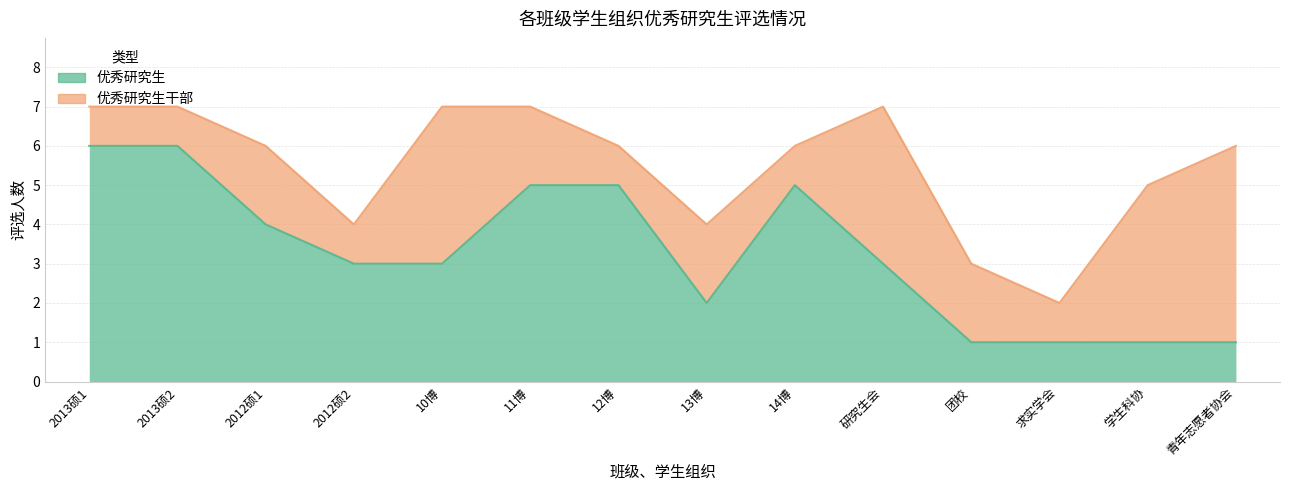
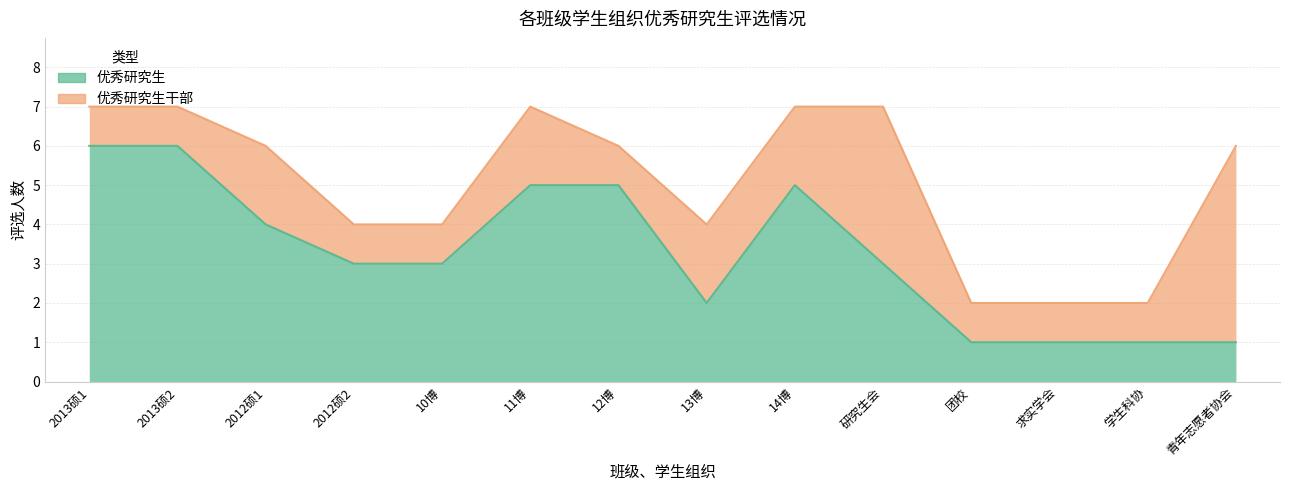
  {
    "优秀研究生": {
      "2013硕1": 6,
      "2013硕2": 6,
      "2012硕1": 4,
      "2012硕2": 3,
      "10博": 3,
      "11博": 5,
      "12博": 5,
      "13博": 2,
      "14博": 5,
      "研究生会": 3,
      "团校": 1,
      "求实学会": 1,
      "学生科协": 1,
      "青年志愿者协会": 1
    },
    "优秀研究生干部": {
      "2013硕1": 1,
      "2013硕2": 1,
      "2012硕1": 2,
      "2012硕2": 1,
-     "10博": 4,
+     "10博": 1,
      "11博": 2,
      "12博": 1,
      "13博": 2,
-     "14博": 1,
+     "14博": 2,
      "研究生会": 4,
-     "团校": 2,
+     "团校": 1,
      "求实学会": 1,
-     "学生科协": 4,
+     "学生科协": 1,
      "青年志愿者协会": 5
    }
  }
